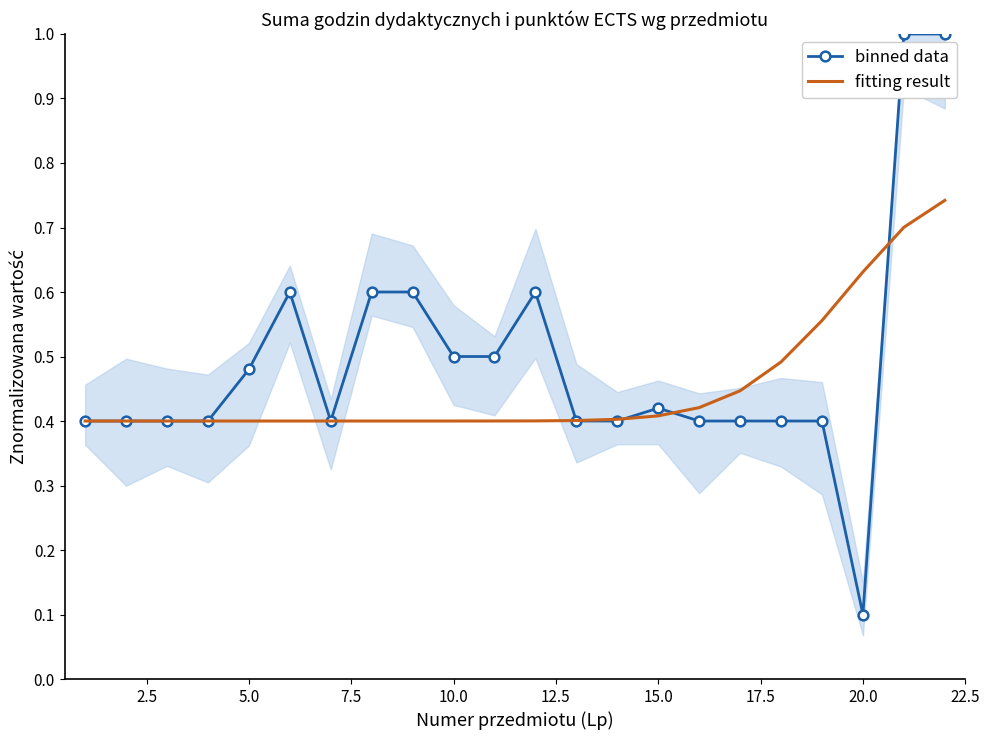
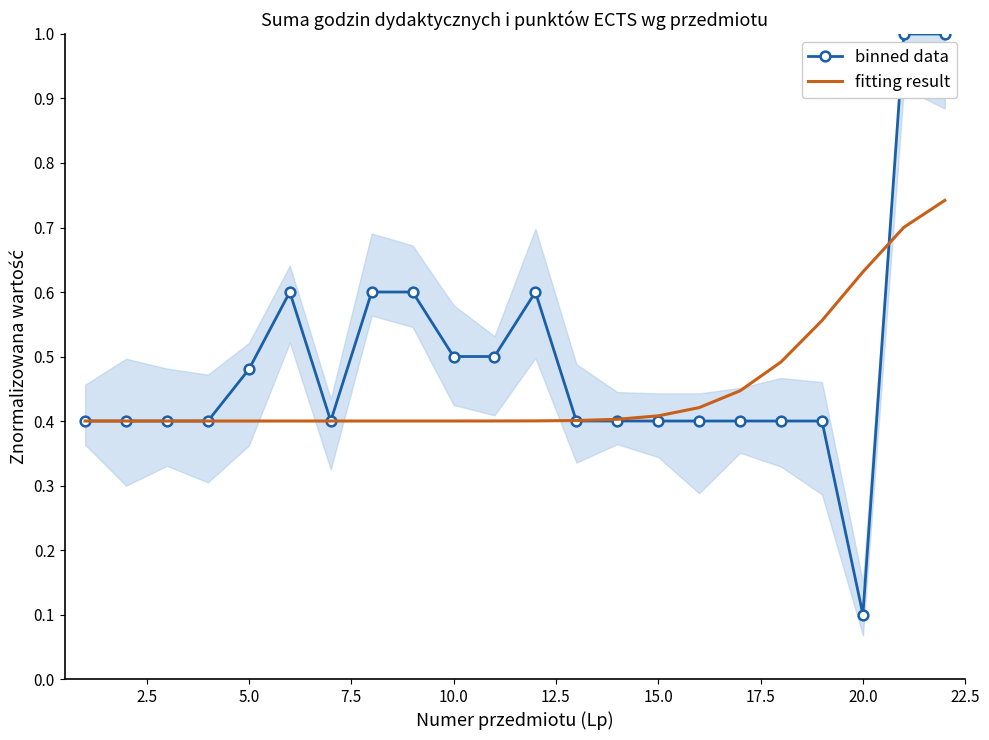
  {
    "binned data": {
      "5.0": 0.48,
      "10.0": 0.50,
-     "15.0": 0.42,
+     "15.0": 0.40,
      "20.0": 0.10
    },
    "fitting result": {
      "5.0": 0.40,
      "10.0": 0.40,
      "15.0": 0.41,
      "20.0": 0.63
    }
  }
